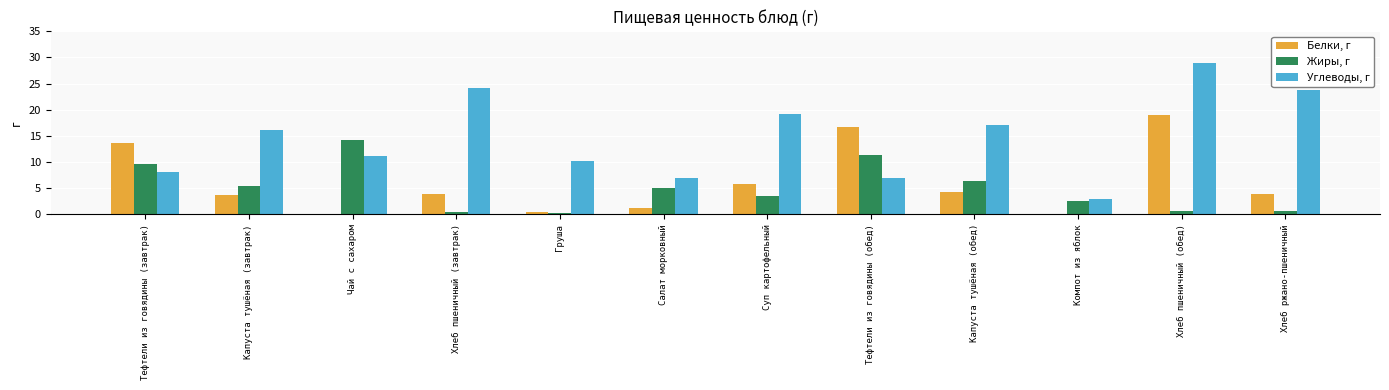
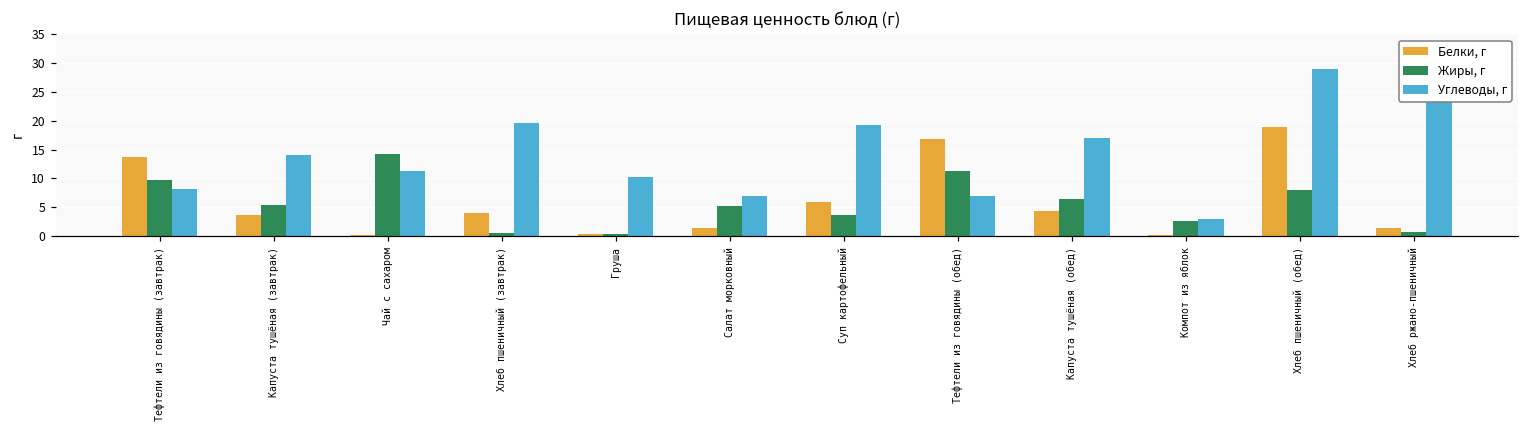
  {
    "Белки, г": {
      "Тефтели из говядины (завтрак)": 14,
      "Капуста тушёная (завтрак)": 4,
      "Хлеб пшеничный (завтрак)": 4,
      "Салат морковный": 1,
      "Суп картофельный": 6,
      "Тефтели из говядины (обед)": 17,
      "Капуста тушёная (обед)": 4,
      "Хлеб пшеничный (обед)": 19,
-     "Хлеб ржано-пшеничный": 4
+     "Хлеб ржано-пшеничный": 1
    },
    "Жиры, г": {
      "Тефтели из говядины (завтрак)": 10,
      "Капуста тушёная (завтрак)": 5,
      "Чай с сахаром": 14,
      "Хлеб пшеничный (завтрак)": 1,
      "Салат морковный": 5,
      "Суп картофельный": 4,
      "Тефтели из говядины (обед)": 11,
      "Капуста тушёная (обед)": 6,
      "Компот из яблок": 3,
-     "Хлеб пшеничный (обед)": 1,
+     "Хлеб пшеничный (обед)": 8,
      "Хлеб ржано-пшеничный": 1
    },
    "Углеводы, г": {
      "Тефтели из говядины (завтрак)": 8,
-     "Капуста тушёная (завтрак)": 16,
+     "Капуста тушёная (завтрак)": 14,
      "Чай с сахаром": 11,
-     "Хлеб пшеничный (завтрак)": 24,
+     "Хлеб пшеничный (завтрак)": 20,
      "Груша": 10,
      "Салат морковный": 7,
      "Суп картофельный": 19,
      "Тефтели из говядины (обед)": 7,
      "Капуста тушёная (обед)": 17,
      "Компот из яблок": 3,
      "Хлеб пшеничный (обед)": 29,
      "Хлеб ржано-пшеничный": 24
    }
  }
